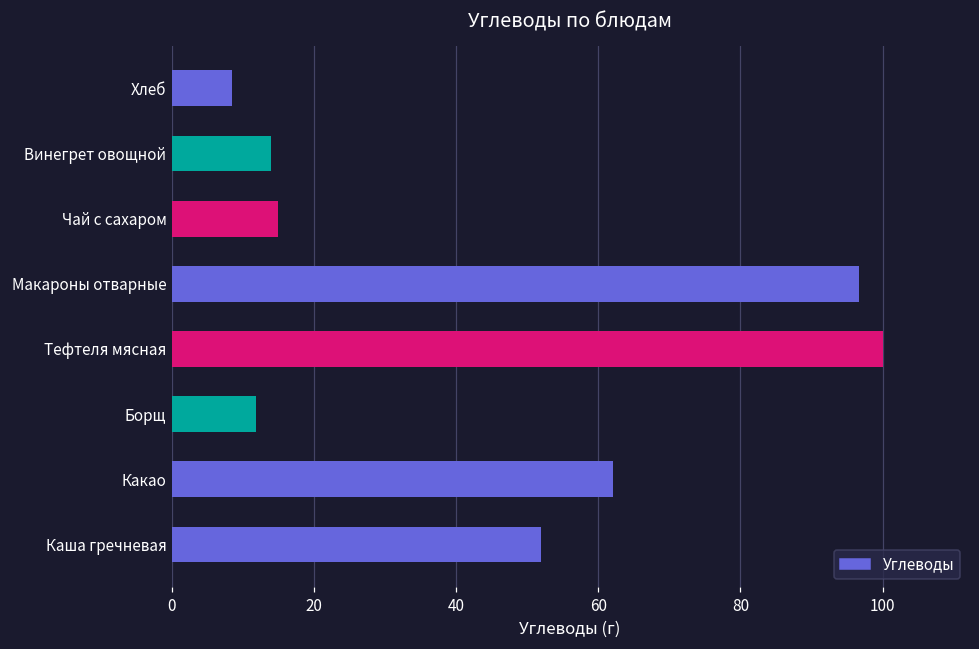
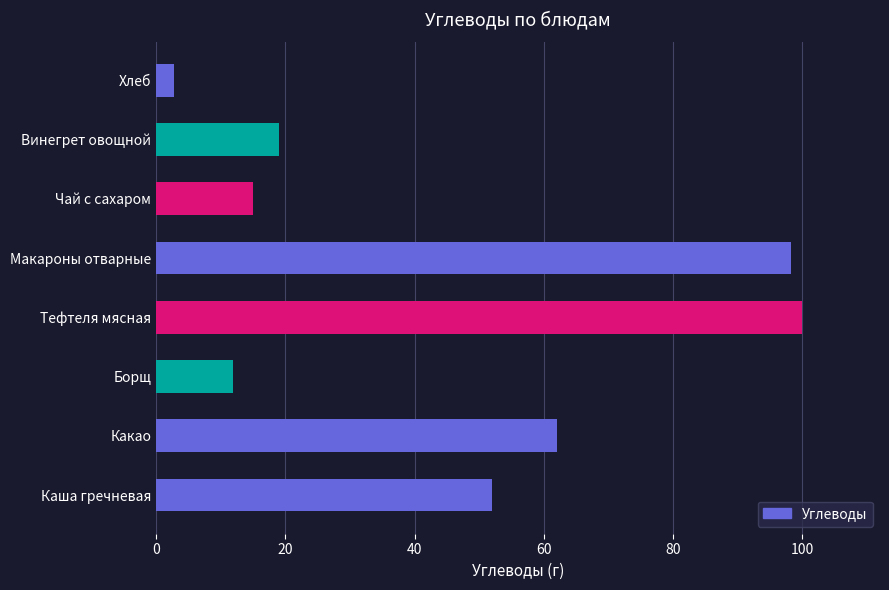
  {
-   "Хлеб": 9,
-   "Винегрет овощной": 14,
+   "Хлеб": 3,
+   "Винегрет овощной": 19,
    "Чай с сахаром": 15,
-   "Макароны отварные": 97,
+   "Макароны отварные": 98,
    "Тефтеля мясная": 100,
    "Борщ": 12,
    "Какао": 62,
    "Каша гречневая": 52
  }
